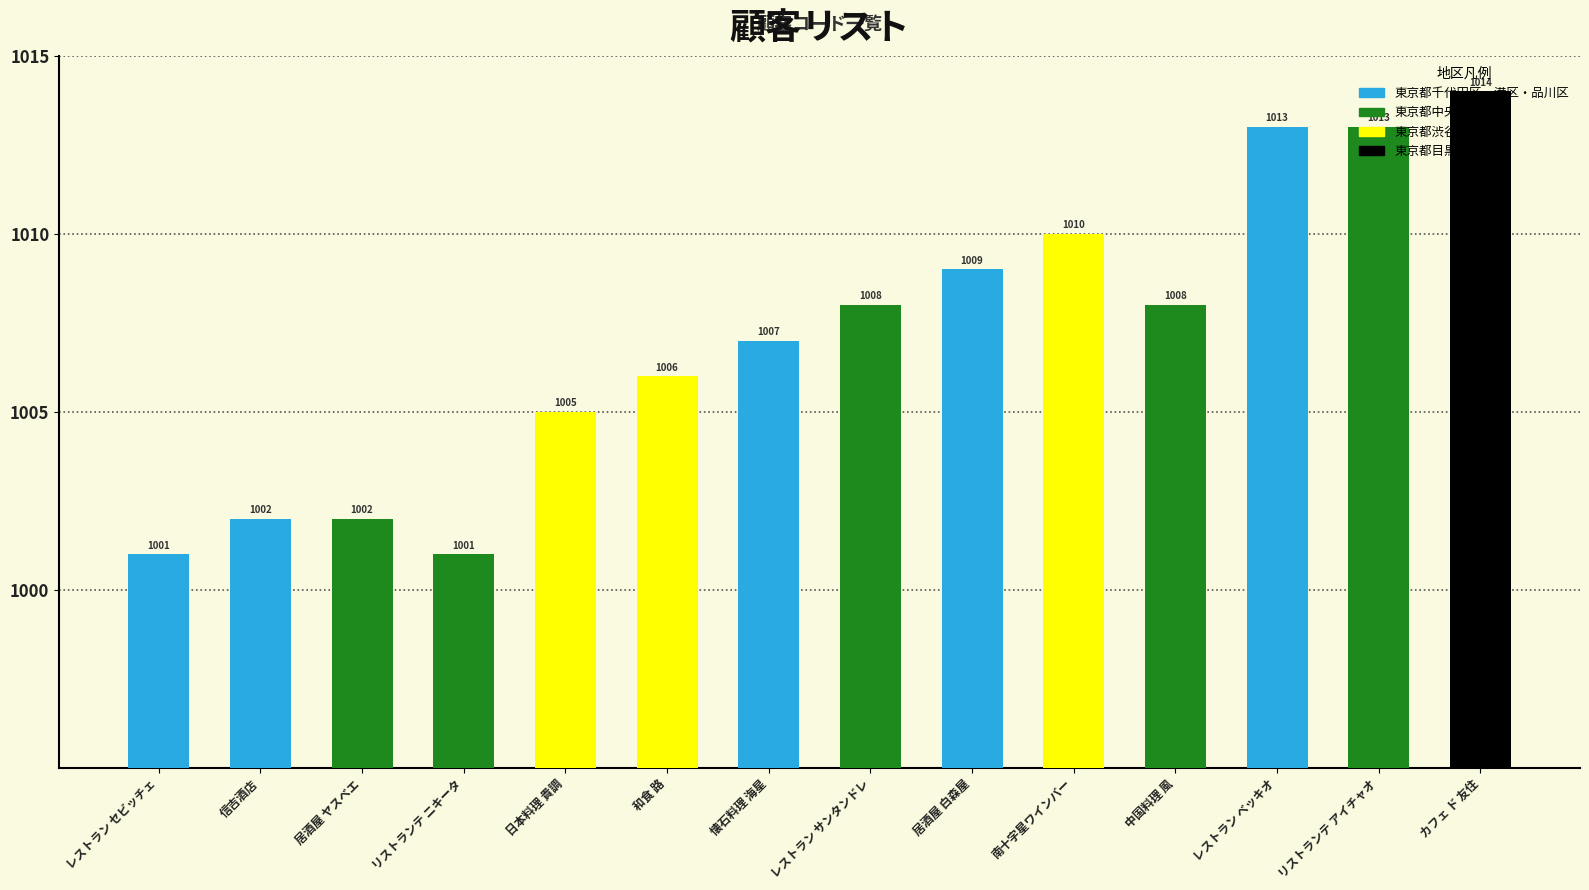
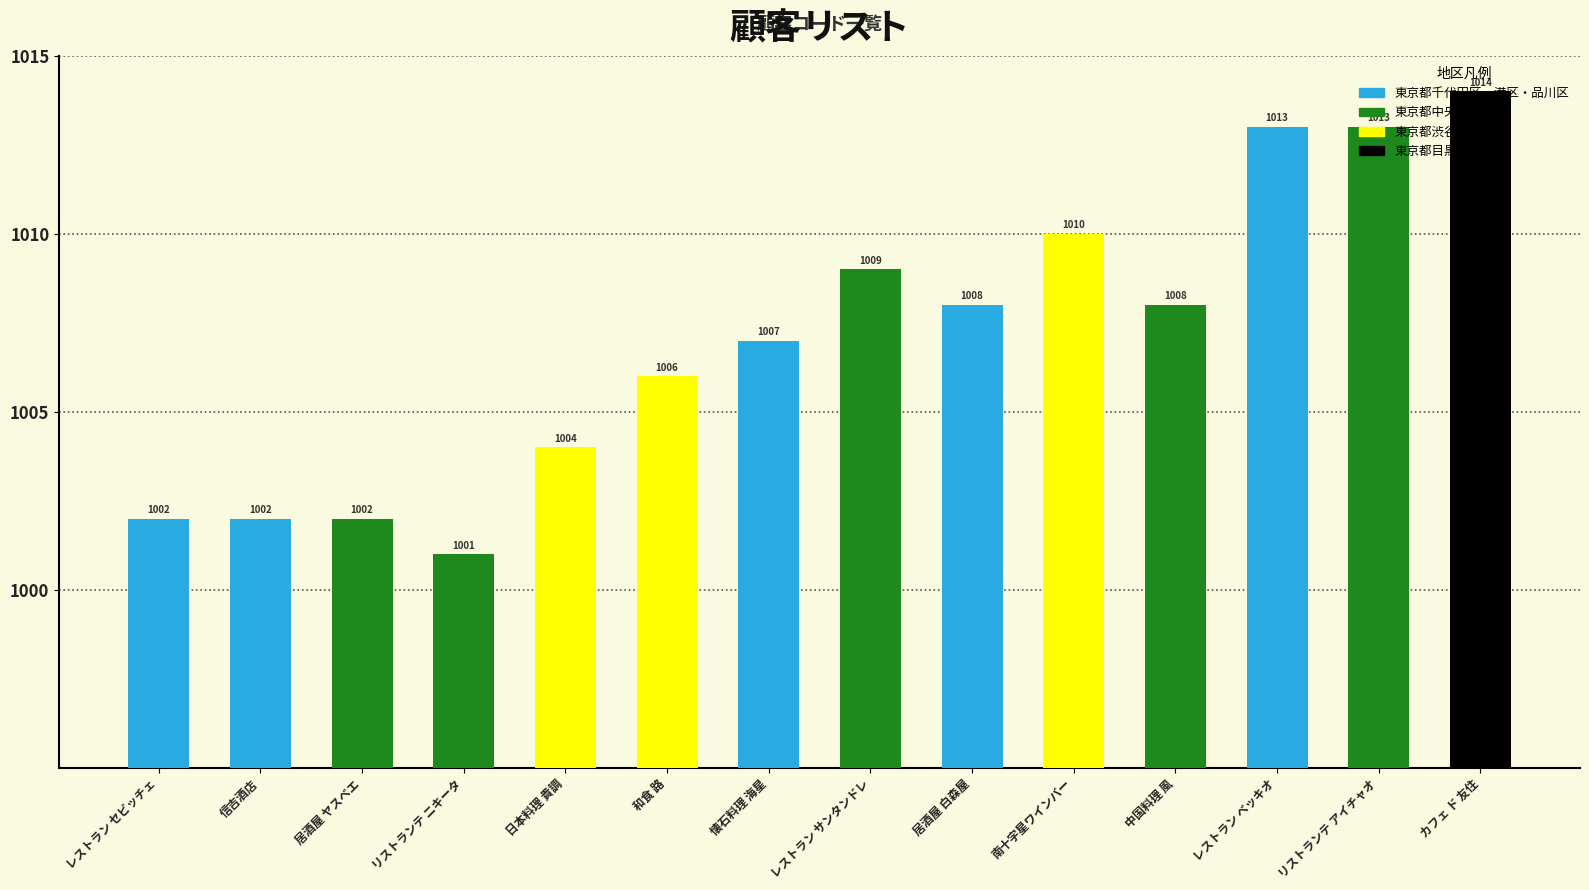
  {
-   "レストラン セビッチェ": 1001,
+   "レストラン セビッチェ": 1002,
    "信吉酒店": 1002,
    "居酒屋 ヤスベエ": 1002,
    "リストランテ ニキータ": 1001,
-   "日本料理 貴調": 1005,
+   "日本料理 貴調": 1004,
    "和食 路": 1006,
    "懐石料理 海星": 1007,
-   "レストラン サンタンドレ": 1008,
-   "居酒屋 白森屋": 1009,
+   "レストラン サンタンドレ": 1009,
+   "居酒屋 白森屋": 1008,
    "南十字星ワインバー": 1010,
    "中国料理 風": 1008,
    "レストラン ベッキオ": 1013,
    "リストランテ アイチャオ": 1013,
    "カフェ ド 友住": 1014
  }
